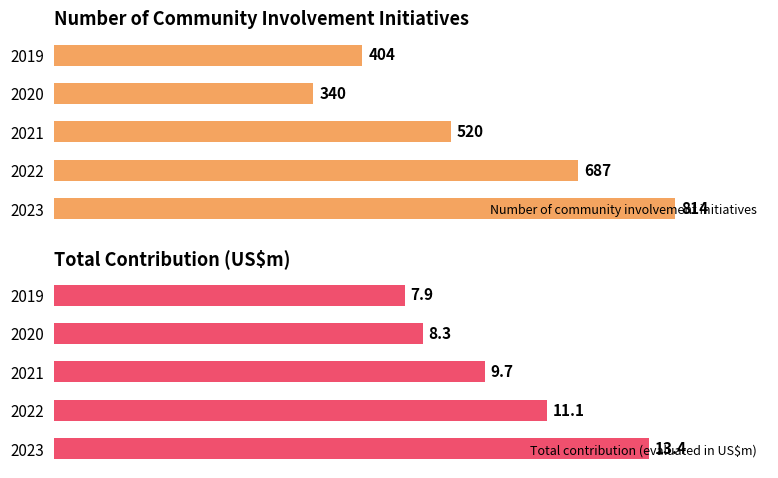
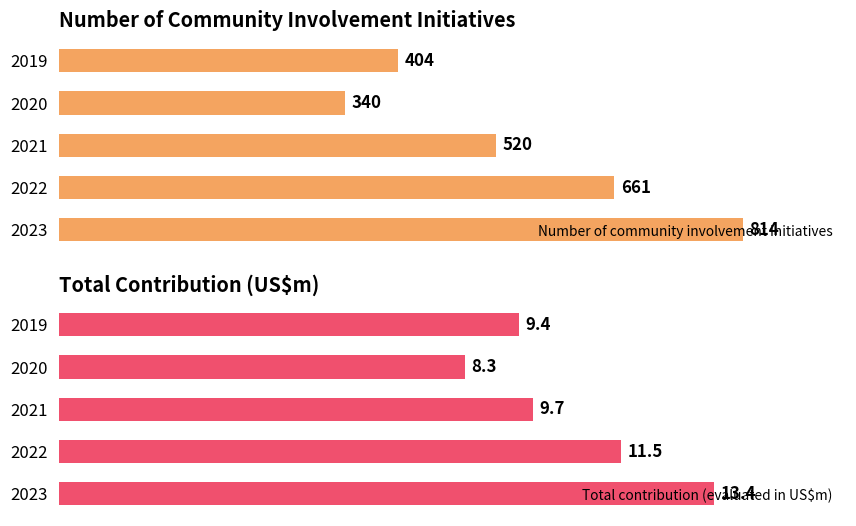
  {
    "Number of Community Involvement Initiatives": {
      "2019": 404,
      "2020": 340,
      "2021": 520,
-     "2022": 687,
+     "2022": 661,
      "2023": 814
    },
    "Total Contribution (US$m)": {
-     "2019": 7.9,
+     "2019": 9.4,
      "2020": 8.3,
      "2021": 9.7,
-     "2022": 11.1,
+     "2022": 11.5,
      "2023": 13.4
    }
  }
